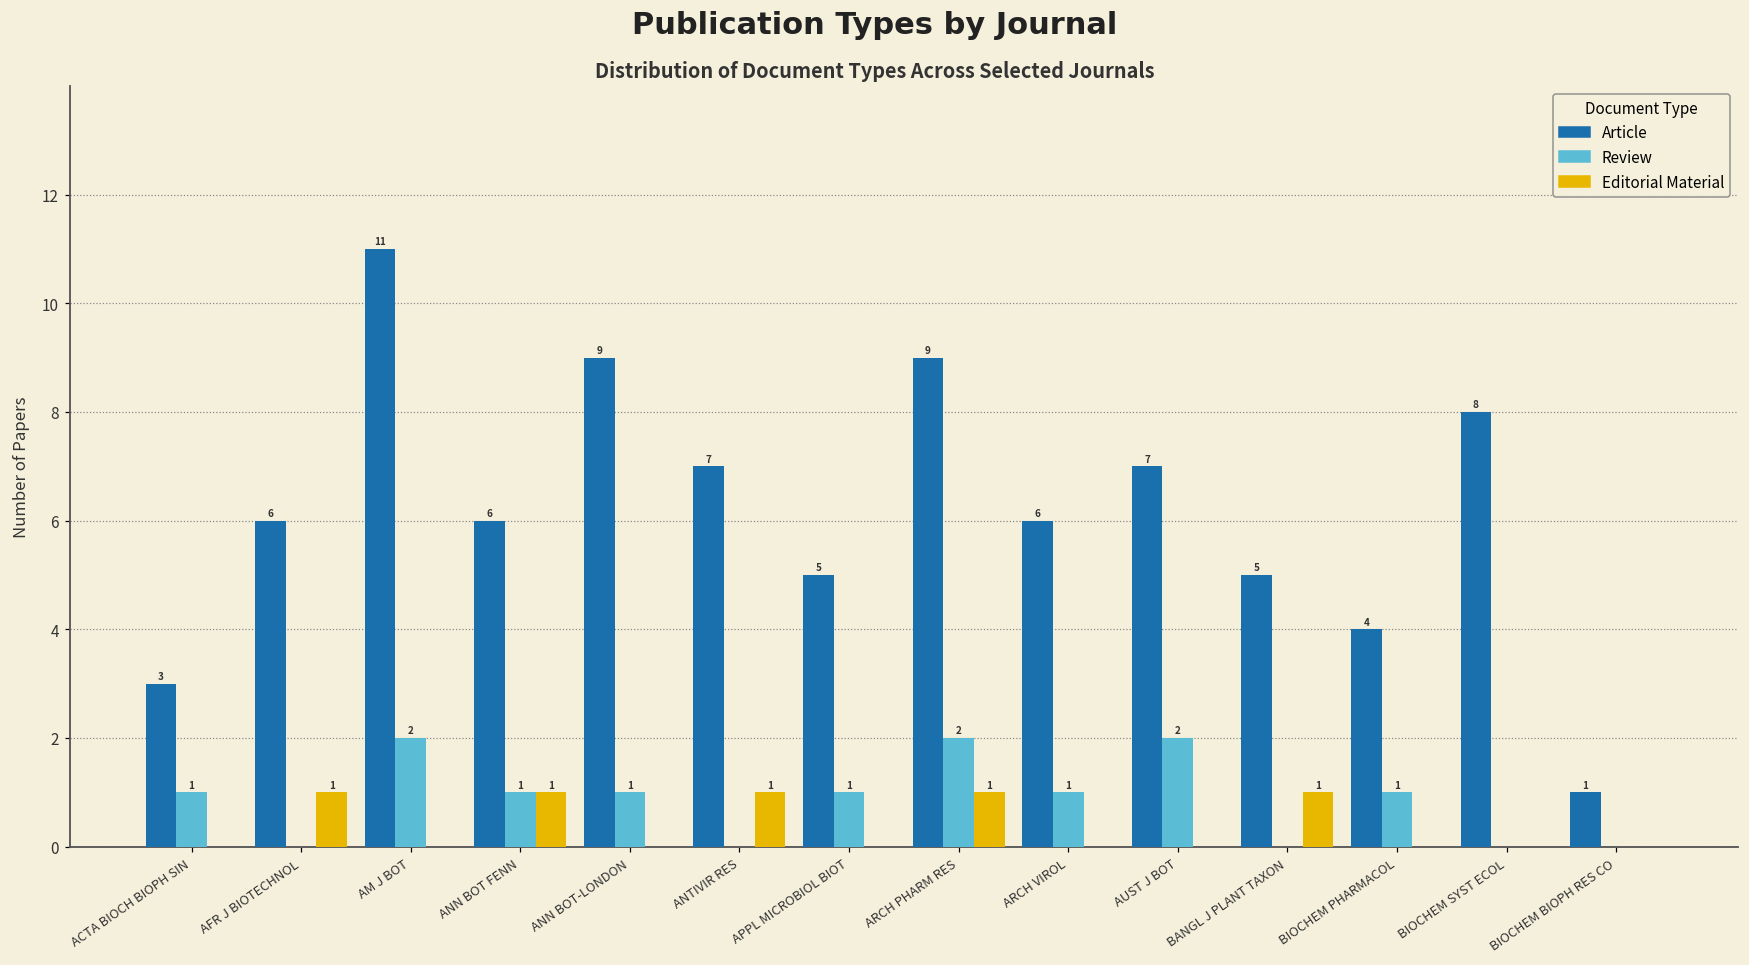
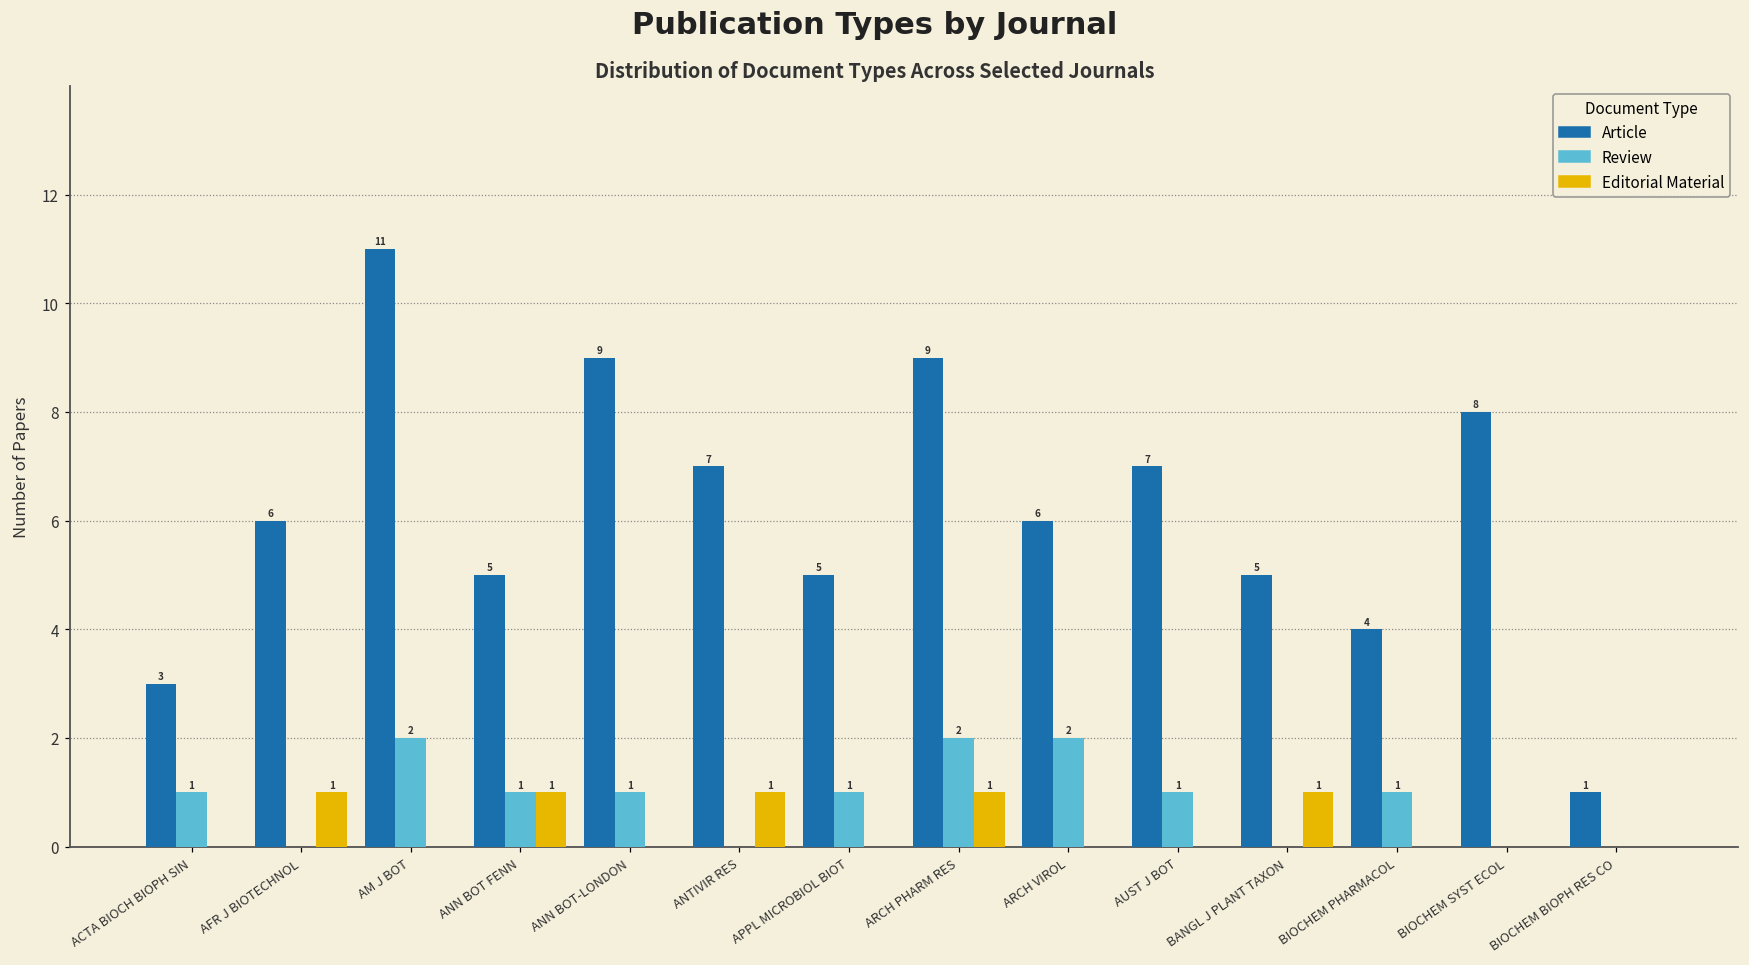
  {
    "Article": {
      "ACTA BIOCH BIOPH SIN": 3,
      "AFR J BIOTECHNOL": 6,
      "AM J BOT": 11,
-     "ANN BOT FENN": 6,
+     "ANN BOT FENN": 5,
      "ANN BOT-LONDON": 9,
      "ANTIVIR RES": 7,
      "APPL MICROBIOL BIOT": 5,
      "ARCH PHARM RES": 9,
      "ARCH VIROL": 6,
      "AUST J BOT": 7,
      "BANGL J PLANT TAXON": 5,
      "BIOCHEM PHARMACOL": 4,
      "BIOCHEM SYST ECOL": 8,
      "BIOCHEM BIOPH RES CO": 1
    },
    "Review": {
      "ACTA BIOCH BIOPH SIN": 1,
      "AM J BOT": 2,
      "ANN BOT FENN": 1,
      "ANN BOT-LONDON": 1,
      "APPL MICROBIOL BIOT": 1,
      "ARCH PHARM RES": 2,
-     "ARCH VIROL": 1,
-     "AUST J BOT": 2,
+     "ARCH VIROL": 2,
+     "AUST J BOT": 1,
      "BIOCHEM PHARMACOL": 1
    },
    "Editorial Material": {
      "AFR J BIOTECHNOL": 1,
      "ANN BOT FENN": 1,
      "ANTIVIR RES": 1,
      "ARCH PHARM RES": 1,
      "BANGL J PLANT TAXON": 1
    }
  }
